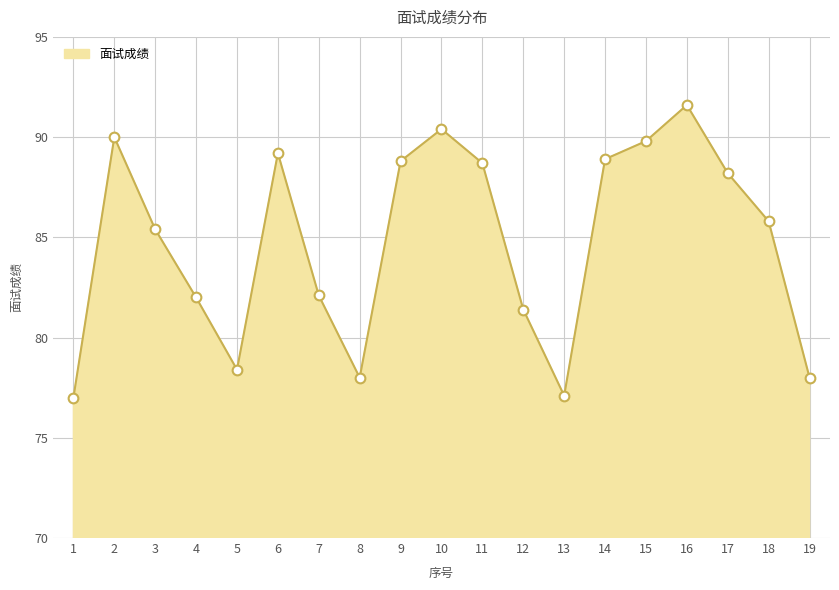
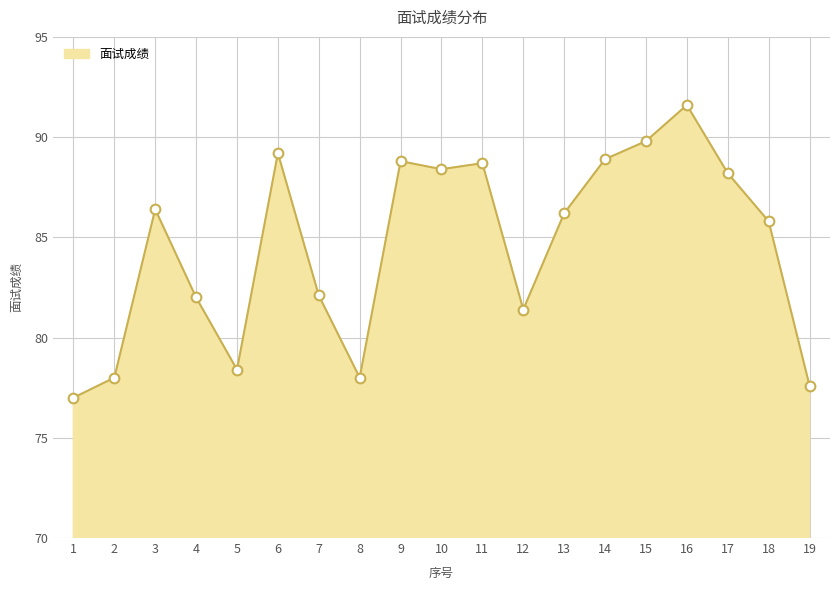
  {
    "1": 77.0,
-   "2": 90,
-   "3": 85.4,
+   "2": 78,
+   "3": 86.4,
    "4": 82.0,
    "5": 78.4,
    "6": 89.2,
    "7": 82.1,
    "8": 78.0,
    "9": 88.8,
-   "10": 90.4,
+   "10": 88.4,
    "11": 88.7,
    "12": 81.4,
-   "13": 77.1,
+   "13": 86.2,
    "14": 88.9,
    "15": 89.8,
    "16": 91.6,
    "17": 88.2,
    "18": 85.8,
-   "19": 78.0
+   "19": 77.6
  }
